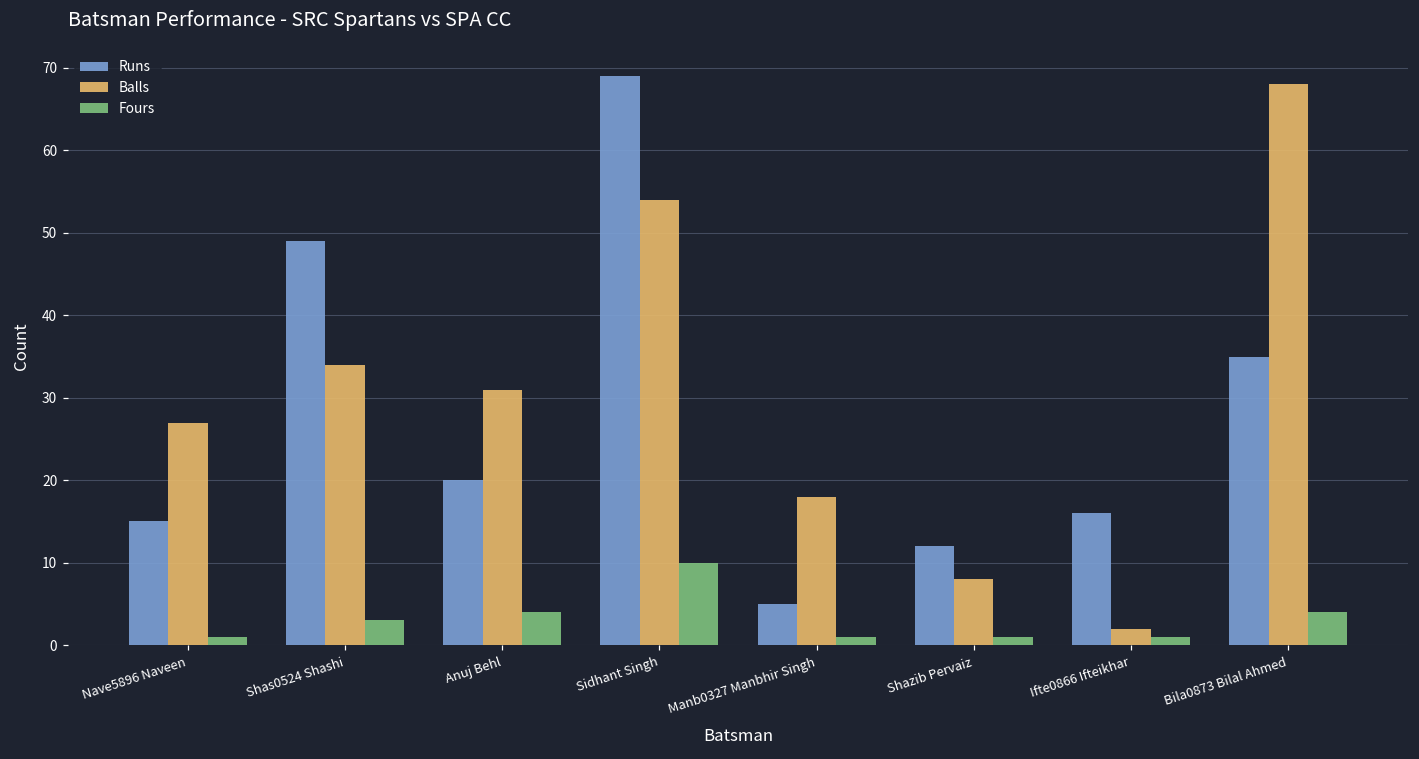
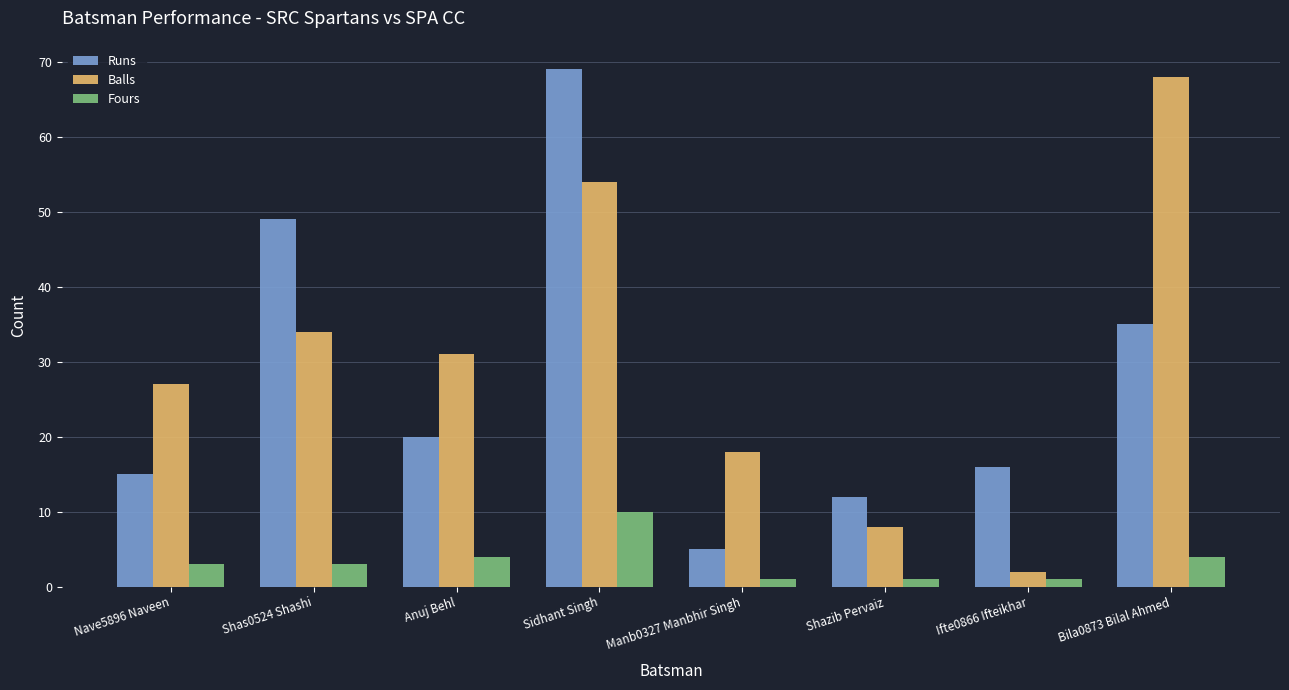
  {
    "Runs": {
      "Nave5896 Naveen": 15,
      "Shas0524 Shashi": 49,
      "Anuj Behl": 20,
      "Sidhant Singh": 69,
      "Manb0327 Manbhir Singh": 5,
      "Shazib Pervaiz": 12,
      "Ifte0866 Ifteikhar": 16,
      "Bila0873 Bilal Ahmed": 35
    },
    "Balls": {
      "Nave5896 Naveen": 27,
      "Shas0524 Shashi": 34,
      "Anuj Behl": 31,
      "Sidhant Singh": 54,
      "Manb0327 Manbhir Singh": 18,
      "Shazib Pervaiz": 8,
      "Ifte0866 Ifteikhar": 2,
      "Bila0873 Bilal Ahmed": 68
    },
    "Fours": {
-     "Nave5896 Naveen": 1,
+     "Nave5896 Naveen": 3,
      "Shas0524 Shashi": 3,
      "Anuj Behl": 4,
      "Sidhant Singh": 10,
      "Manb0327 Manbhir Singh": 1,
      "Shazib Pervaiz": 1,
      "Ifte0866 Ifteikhar": 1,
      "Bila0873 Bilal Ahmed": 4
    }
  }
